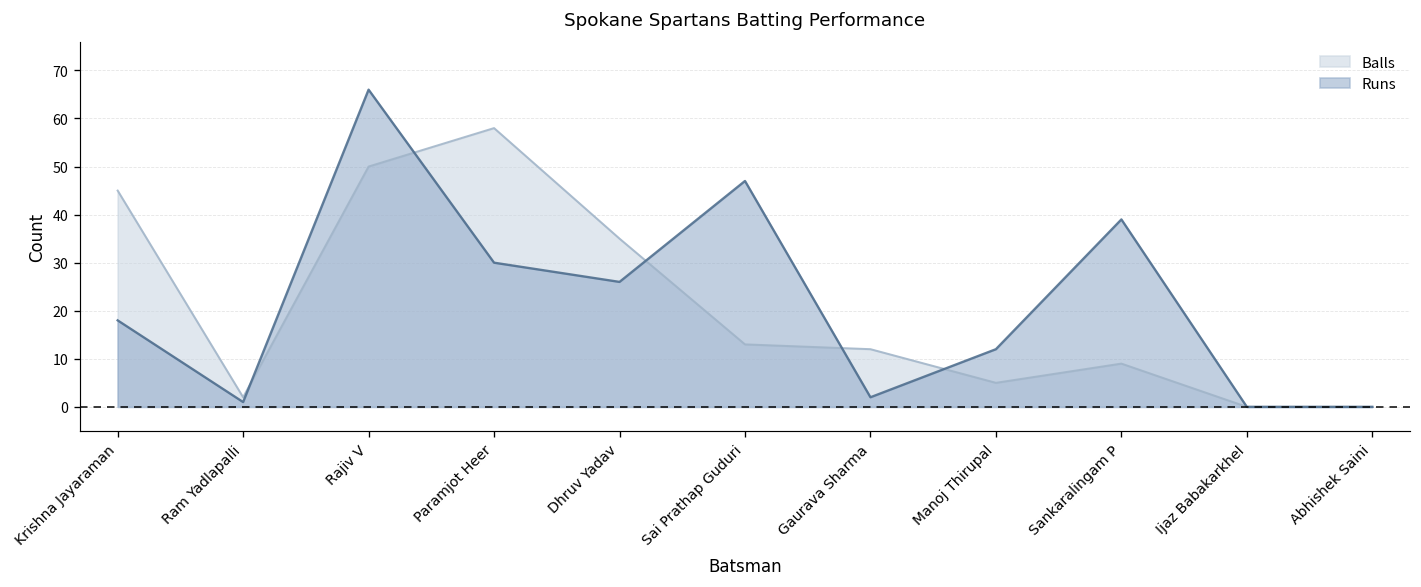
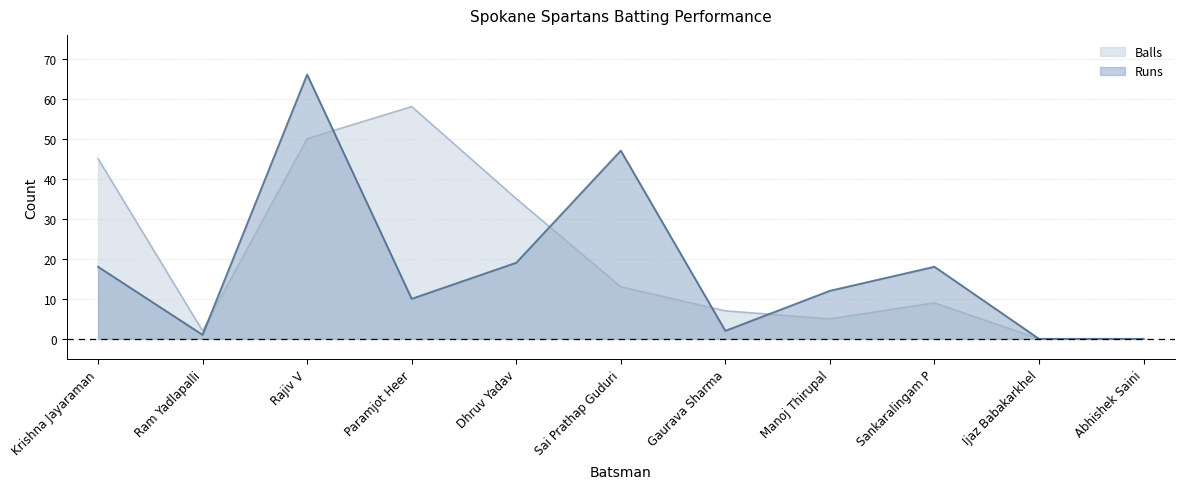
  {
    "Balls": {
      "Krishna Jayaraman": 45,
      "Ram Yadlapalli": 2,
      "Rajiv V": 50,
      "Paramjot Heer": 58,
      "Dhruv Yadav": 35,
      "Sai Prathap Guduri": 13,
-     "Gaurava Sharma": 12,
+     "Gaurava Sharma": 7,
      "Manoj Thirupal": 5,
      "Sankaralingam P": 9
    },
    "Runs": {
      "Krishna Jayaraman": 18,
      "Ram Yadlapalli": 1,
      "Rajiv V": 66,
-     "Paramjot Heer": 30,
-     "Dhruv Yadav": 26,
+     "Paramjot Heer": 10,
+     "Dhruv Yadav": 19,
      "Sai Prathap Guduri": 47,
      "Gaurava Sharma": 2,
      "Manoj Thirupal": 12,
-     "Sankaralingam P": 39
+     "Sankaralingam P": 18
    }
  }
